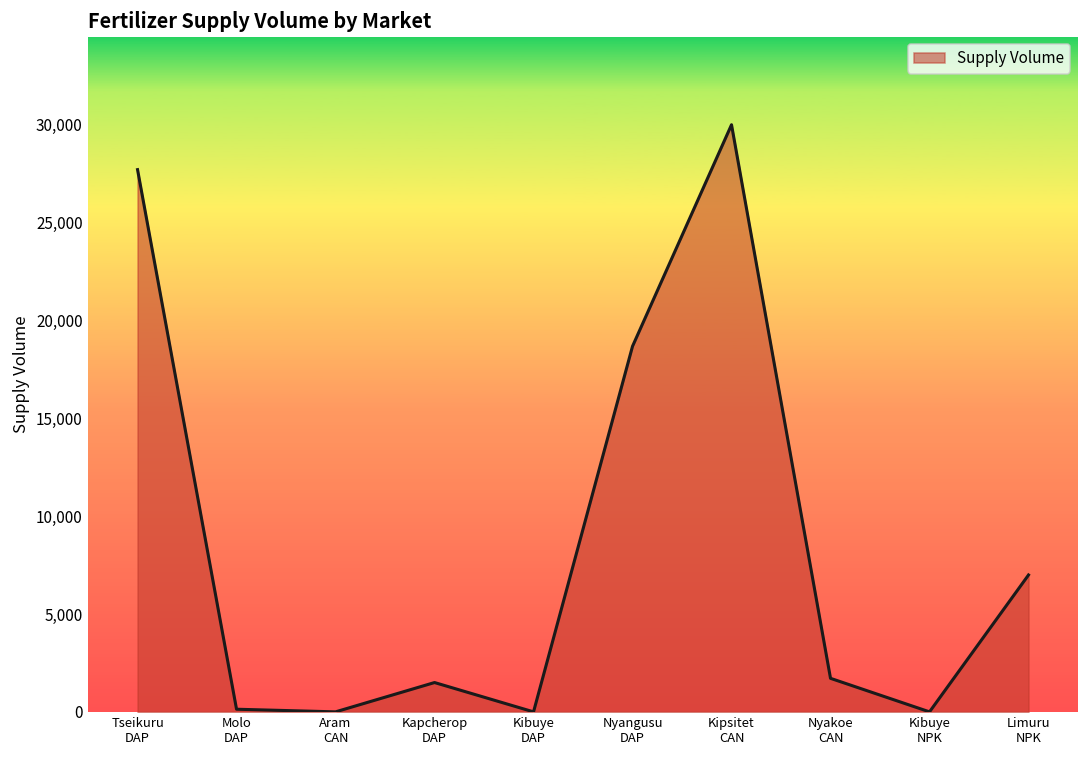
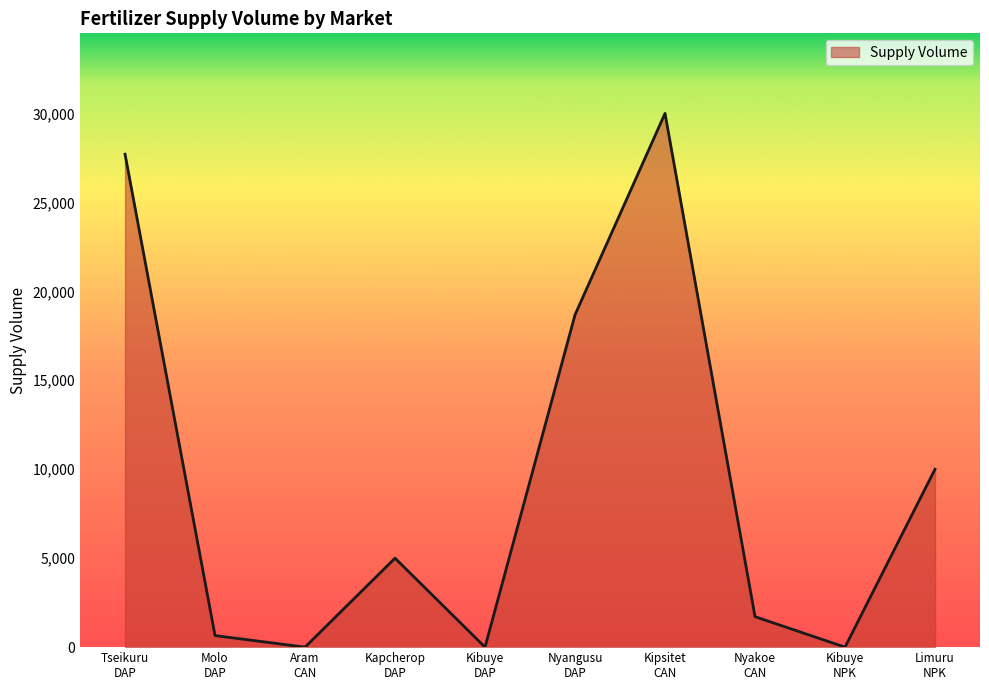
  {
    "Tseikuru DAP": "27,700",
-   "Molo DAP": "100",
+   "Molo DAP": "700",
    "Aram CAN": "0",
-   "Kapcherop DAP": "1,500",
+   "Kapcherop DAP": "5,000",
    "Kibuye DAP": "0",
    "Nyangusu DAP": "18,700",
    "Kipsitet CAN": "30,000",
    "Nyakoe CAN": "1,700",
    "Kibuye NPK": "0",
-   "Limuru NPK": "7,000"
+   "Limuru NPK": "10,000"
  }
